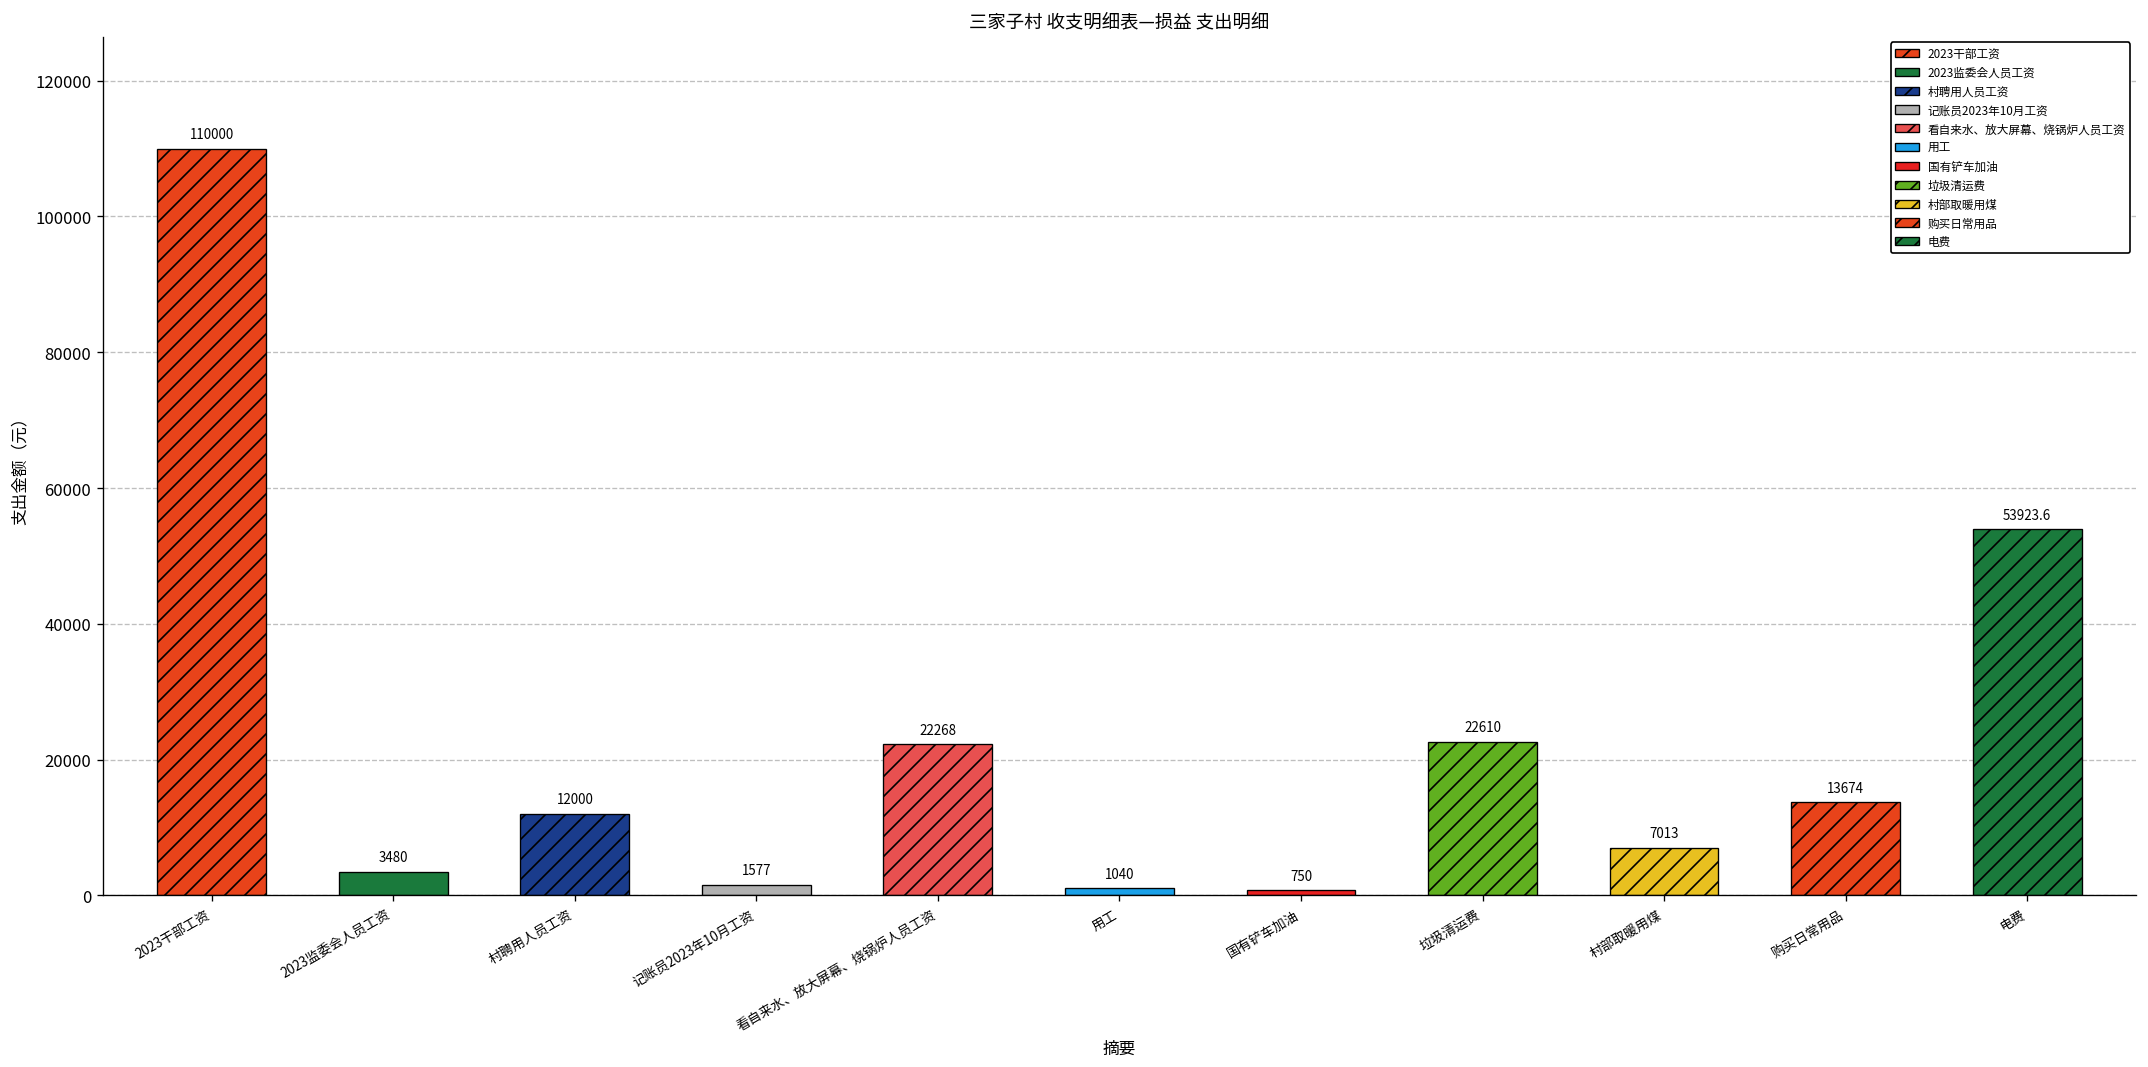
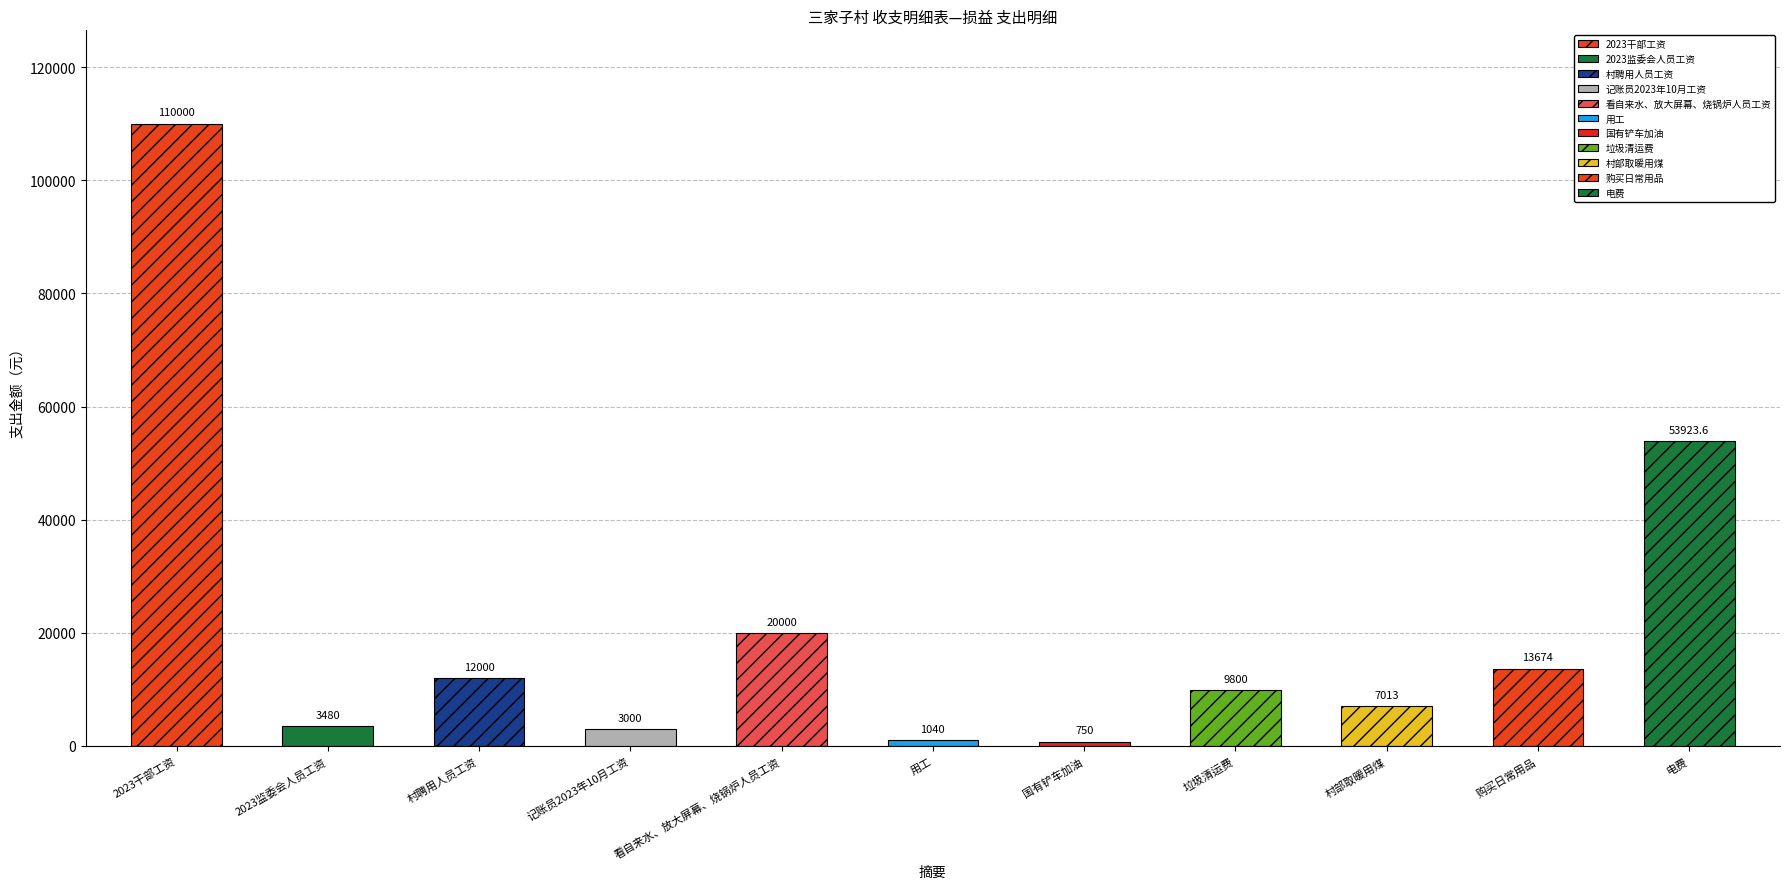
  {
    "2023干部工资": 110000,
    "2023监委会人员工资": 3480,
    "村聘用人员工资": 12000,
-   "记账员2023年10月工资": 1577,
-   "看自来水、放大屏幕、烧锅炉人员工资": 22268,
+   "记账员2023年10月工资": 3000,
+   "看自来水、放大屏幕、烧锅炉人员工资": 20000,
    "用工": 1040,
    "国有铲车加油": 750,
-   "垃圾清运费": 22610,
+   "垃圾清运费": 9800,
    "村部取暖用煤": 7013,
    "购买日常用品": 13674,
    "电费": 53923.6
  }
